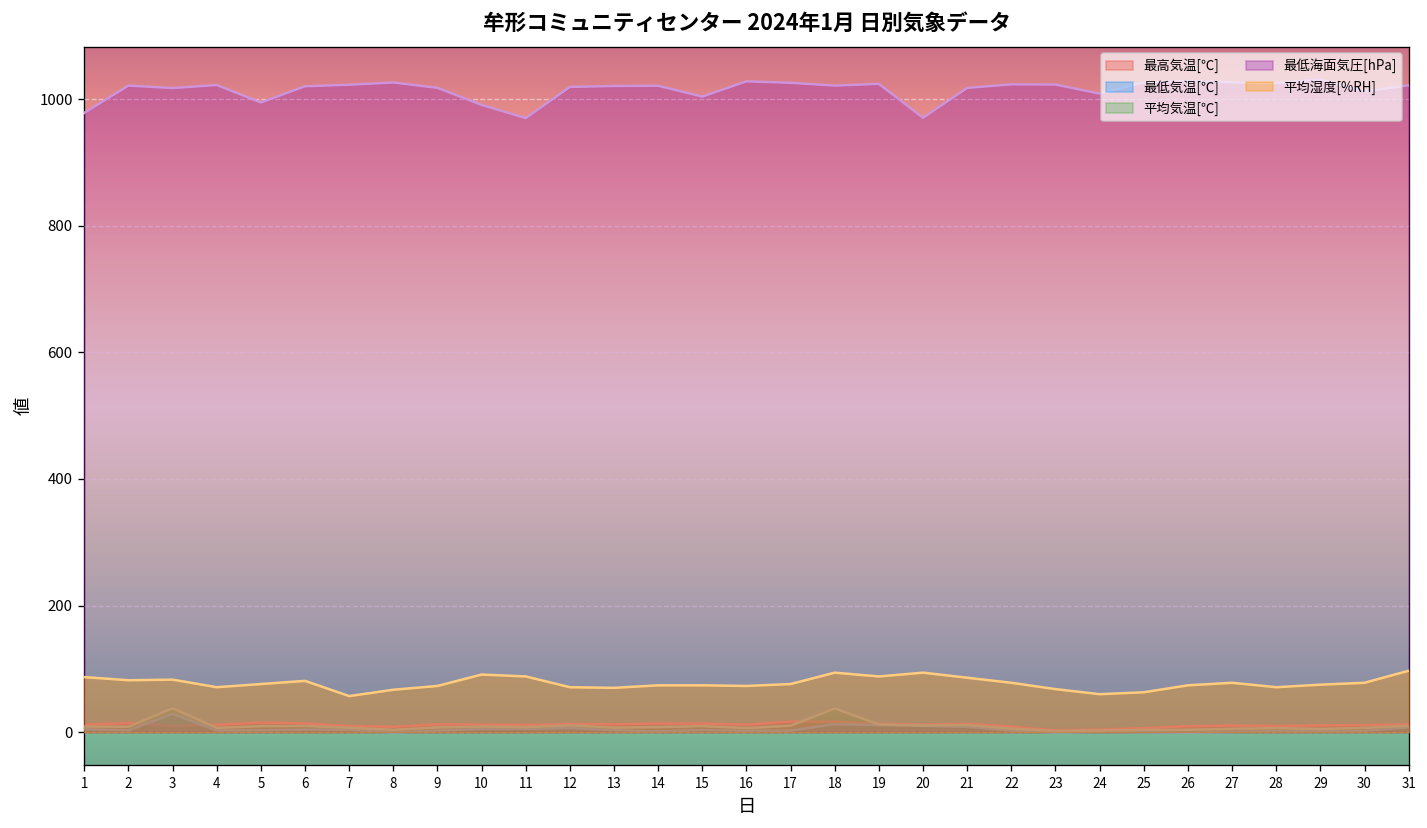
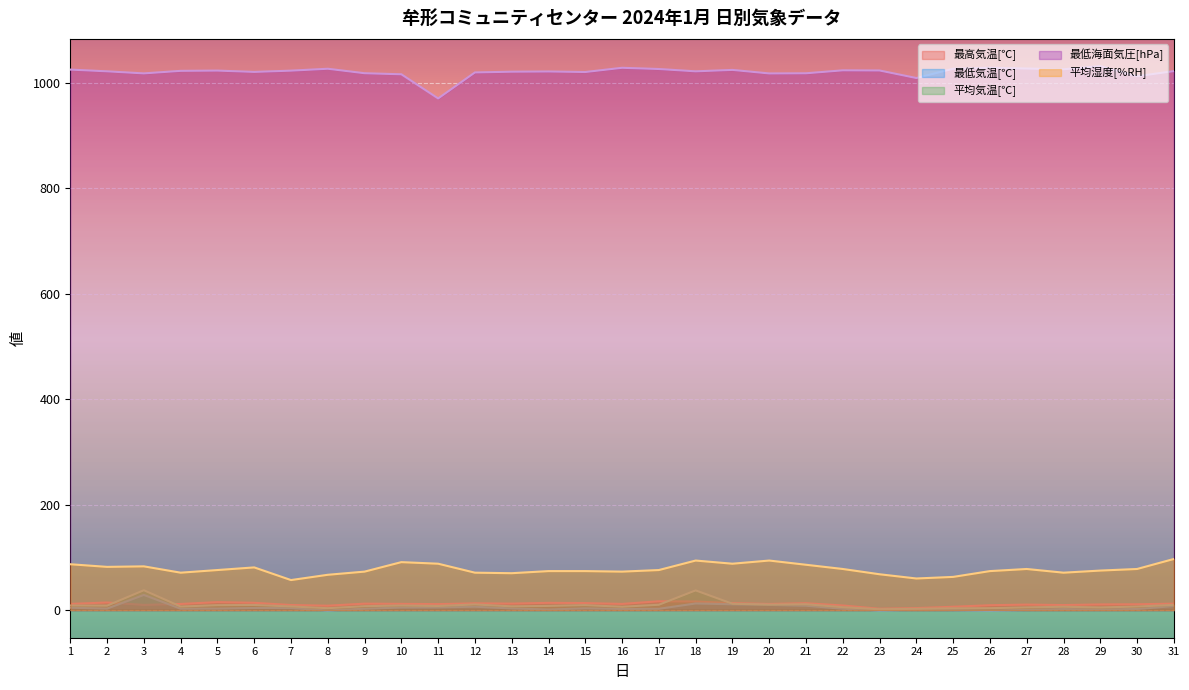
  {
    "最低気温[℃]": {
      "2": 0,
      "3": 30,
      "5": 0,
      "6": 0,
      "9": 0,
      "14": 0,
      "15": 0,
      "17": 0
    },
    "平均気温[℃]": {
      "2": 10,
      "3": 40,
      "5": 10,
      "9": 10,
      "14": 10,
      "17": 10,
      "18": 40
    },
    "最低海面気圧[hPa]": {
-     "1": 980,
+     "1": 1020,
      "2": 1020,
      "3": 1020,
      "4": 1020,
-     "5": 990,
+     "5": 1020,
      "6": 1020,
      "7": 1020,
      "8": 1030,
      "9": 1020,
-     "10": 990,
+     "10": 1020,
      "11": 970,
      "12": 1020,
      "13": 1020,
      "14": 1020,
-     "15": 1000,
+     "15": 1020,
      "16": 1030,
      "17": 1030,
      "18": 1020,
      "19": 1020,
-     "20": 970,
+     "20": 1020,
      "21": 1020,
      "22": 1020,
      "23": 1020,
      "24": 1010,
      "31": 1020
    }
  }
